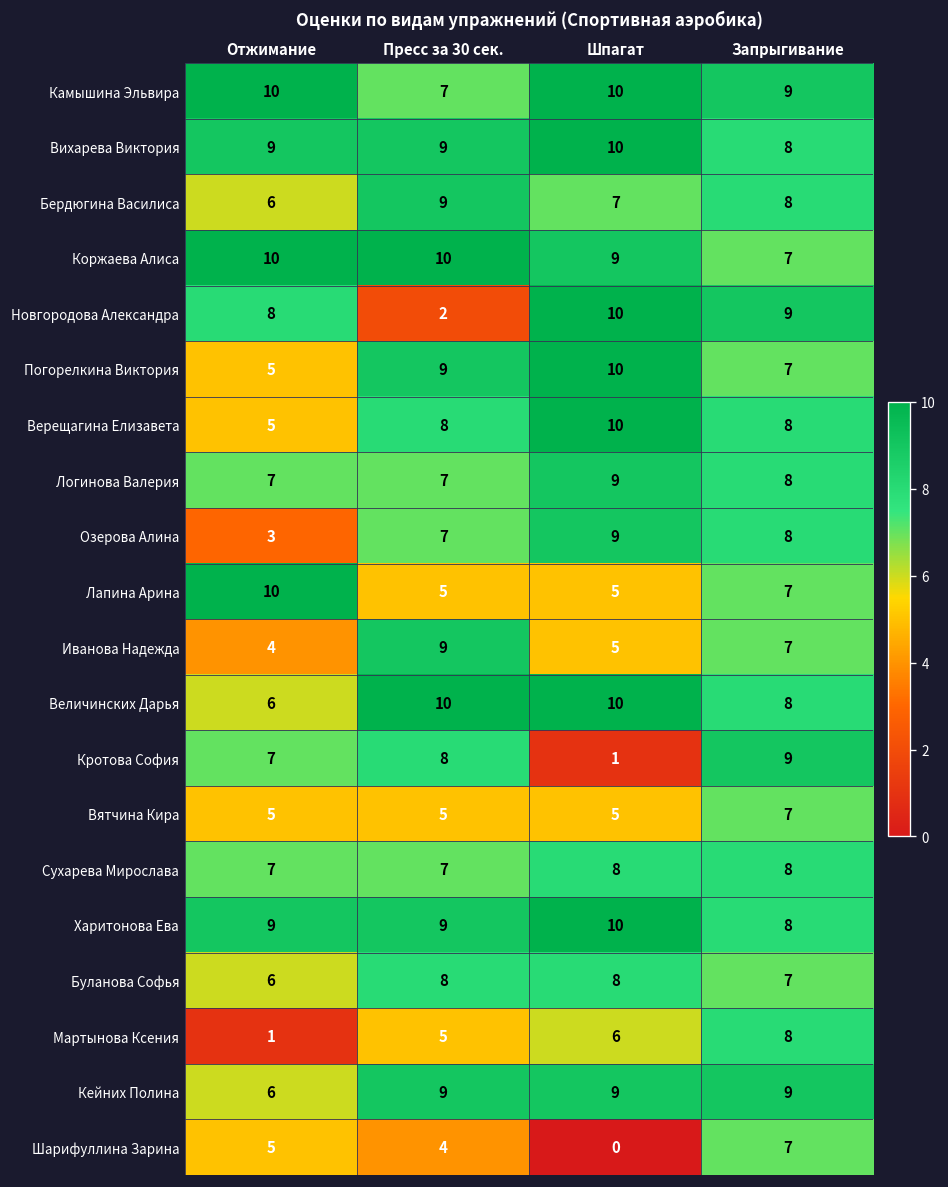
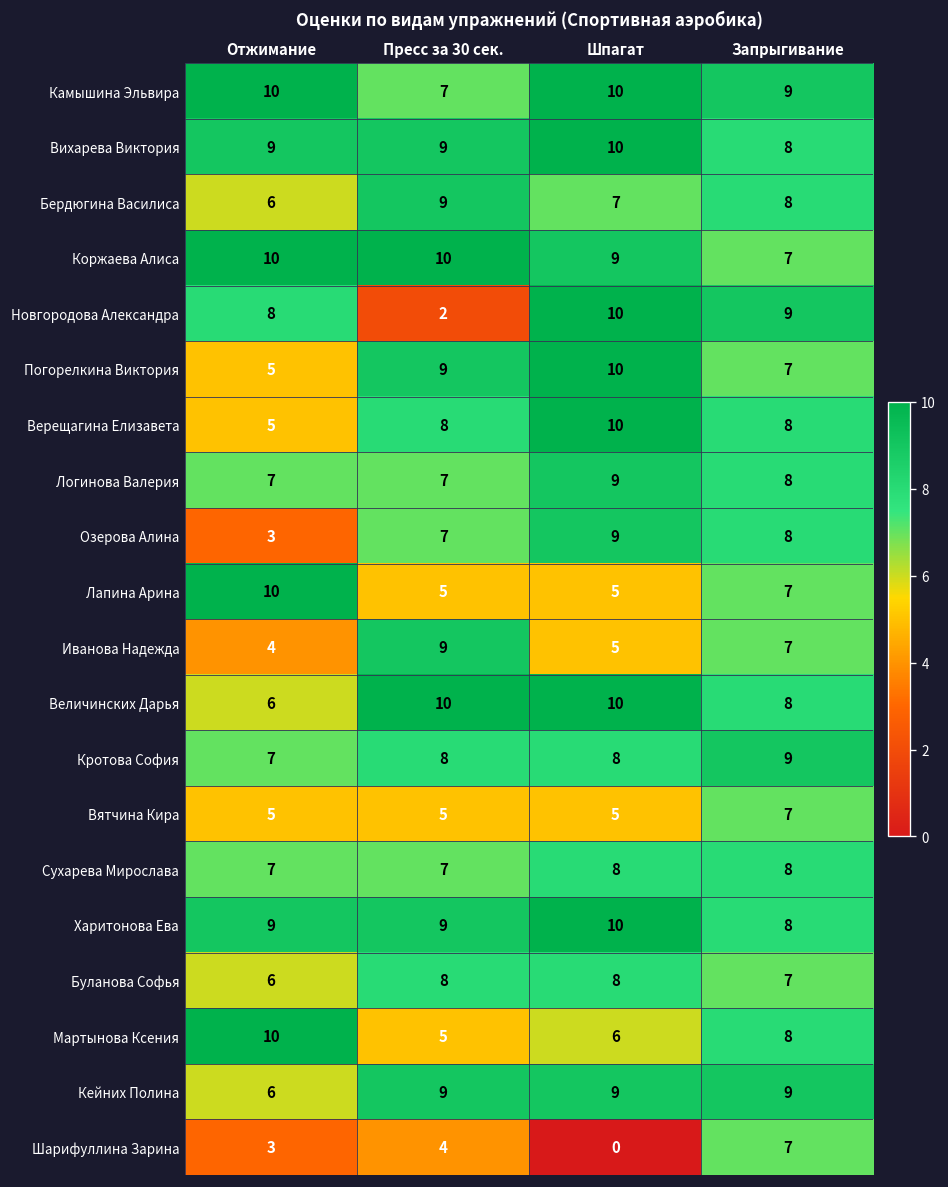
  {
    "Камышина Эльвира": {
      "Отжимание": 10,
      "Пресс за 30 сек.": 7,
      "Шпагат": 10,
      "Запрыгивание": 9
    },
    "Вихарева Виктория": {
      "Отжимание": 9,
      "Пресс за 30 сек.": 9,
      "Шпагат": 10,
      "Запрыгивание": 8
    },
    "Бердюгина Василиса": {
      "Отжимание": 6,
      "Пресс за 30 сек.": 9,
      "Шпагат": 7,
      "Запрыгивание": 8
    },
    "Коржаева Алиса": {
      "Отжимание": 10,
      "Пресс за 30 сек.": 10,
      "Шпагат": 9,
      "Запрыгивание": 7
    },
    "Новгородова Александра": {
      "Отжимание": 8,
      "Пресс за 30 сек.": 2,
      "Шпагат": 10,
      "Запрыгивание": 9
    },
    "Погорелкина Виктория": {
      "Отжимание": 5,
      "Пресс за 30 сек.": 9,
      "Шпагат": 10,
      "Запрыгивание": 7
    },
    "Верещагина Елизавета": {
      "Отжимание": 5,
      "Пресс за 30 сек.": 8,
      "Шпагат": 10,
      "Запрыгивание": 8
    },
    "Логинова Валерия": {
      "Отжимание": 7,
      "Пресс за 30 сек.": 7,
      "Шпагат": 9,
      "Запрыгивание": 8
    },
    "Озерова Алина": {
      "Отжимание": 3,
      "Пресс за 30 сек.": 7,
      "Шпагат": 9,
      "Запрыгивание": 8
    },
    "Лапина Арина": {
      "Отжимание": 10,
      "Пресс за 30 сек.": 5,
      "Шпагат": 5,
      "Запрыгивание": 7
    },
    "Иванова Надежда": {
      "Отжимание": 4,
      "Пресс за 30 сек.": 9,
      "Шпагат": 5,
      "Запрыгивание": 7
    },
    "Величинских Дарья": {
      "Отжимание": 6,
      "Пресс за 30 сек.": 10,
      "Шпагат": 10,
      "Запрыгивание": 8
    },
    "Кротова София": {
      "Отжимание": 7,
      "Пресс за 30 сек.": 8,
-     "Шпагат": 1,
+     "Шпагат": 8,
      "Запрыгивание": 9
    },
    "Вятчина Кира": {
      "Отжимание": 5,
      "Пресс за 30 сек.": 5,
      "Шпагат": 5,
      "Запрыгивание": 7
    },
    "Сухарева Мирослава": {
      "Отжимание": 7,
      "Пресс за 30 сек.": 7,
      "Шпагат": 8,
      "Запрыгивание": 8
    },
    "Харитонова Ева": {
      "Отжимание": 9,
      "Пресс за 30 сек.": 9,
      "Шпагат": 10,
      "Запрыгивание": 8
    },
    "Буланова Софья": {
      "Отжимание": 6,
      "Пресс за 30 сек.": 8,
      "Шпагат": 8,
      "Запрыгивание": 7
    },
    "Мартынова Ксения": {
-     "Отжимание": 1,
+     "Отжимание": 10,
      "Пресс за 30 сек.": 5,
      "Шпагат": 6,
      "Запрыгивание": 8
    },
    "Кейних Полина": {
      "Отжимание": 6,
      "Пресс за 30 сек.": 9,
      "Шпагат": 9,
      "Запрыгивание": 9
    },
    "Шарифуллина Зарина": {
-     "Отжимание": 5,
+     "Отжимание": 3,
      "Пресс за 30 сек.": 4,
      "Шпагат": 0,
      "Запрыгивание": 7
    }
  }
